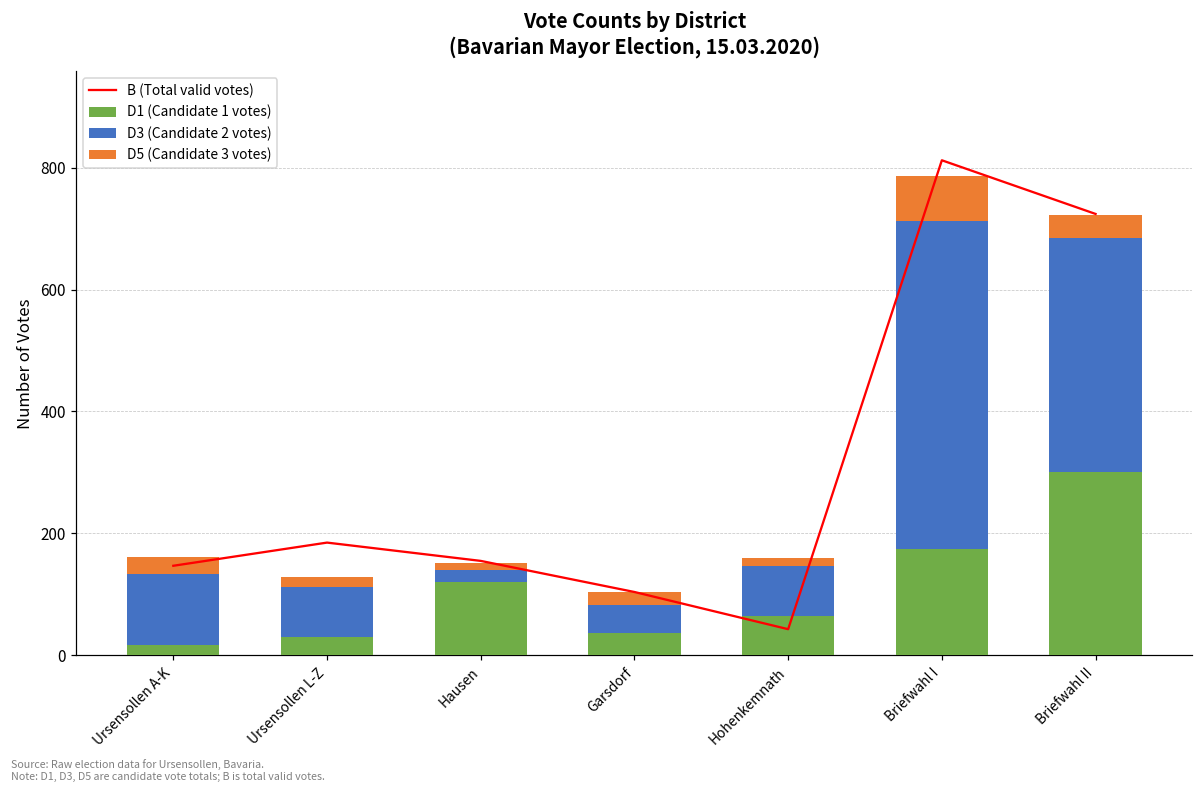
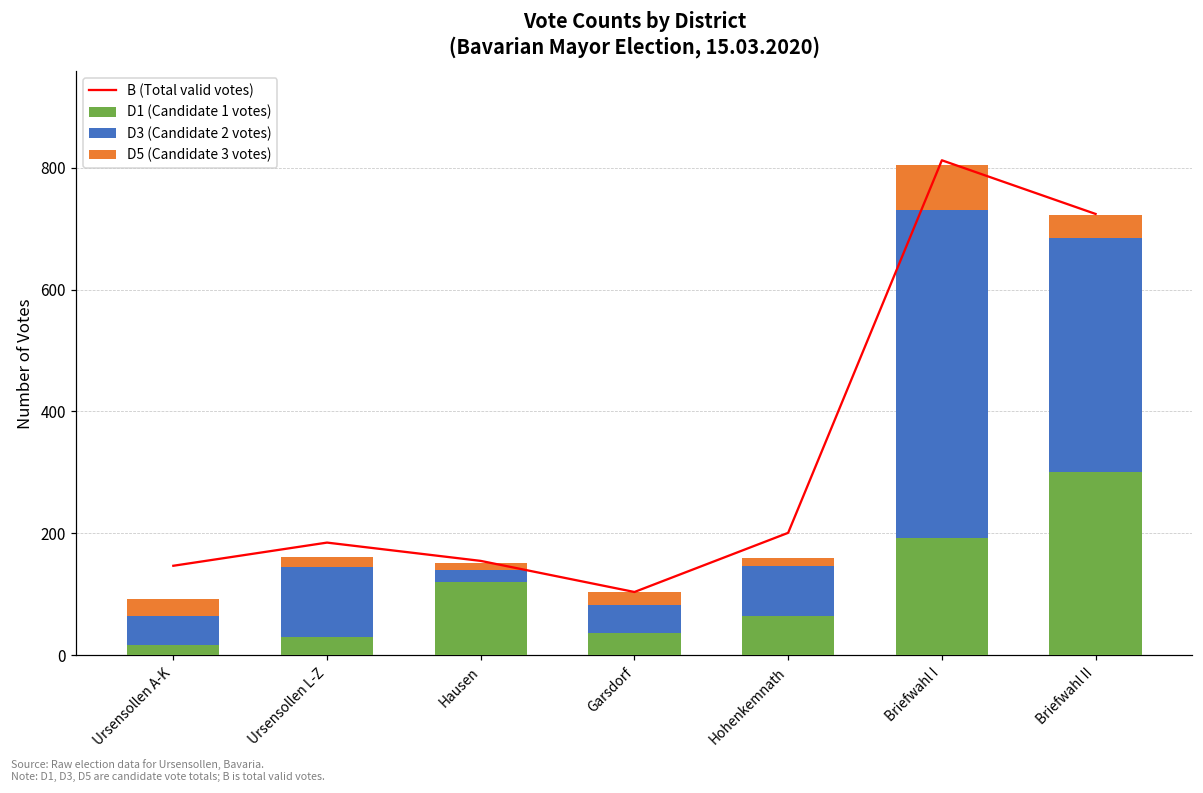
  {
    "B (Total valid votes)": {
      "Ursensollen A-K": 150,
      "Ursensollen L-Z": 190,
      "Hausen": 160,
      "Garsdorf": 100,
-     "Hohenkemnath": 40,
+     "Hohenkemnath": 200,
      "Briefwahl I": 810,
      "Briefwahl II": 720
    },
    "D1 (Candidate 1 votes)": {
      "Ursensollen A-K": 20,
      "Ursensollen L-Z": 30,
      "Hausen": 120,
      "Garsdorf": 40,
      "Hohenkemnath": 70,
-     "Briefwahl I": 180,
+     "Briefwahl I": 190,
      "Briefwahl II": 300
    },
    "D3 (Candidate 2 votes)": {
-     "Ursensollen A-K": 120,
-     "Ursensollen L-Z": 80,
+     "Ursensollen A-K": 50,
+     "Ursensollen L-Z": 120,
      "Hausen": 20,
      "Garsdorf": 50,
      "Hohenkemnath": 80,
      "Briefwahl I": 540,
      "Briefwahl II": 380
    },
    "D5 (Candidate 3 votes)": {
      "Ursensollen A-K": 30,
      "Ursensollen L-Z": 20,
      "Hausen": 10,
      "Garsdorf": 20,
      "Hohenkemnath": 10,
      "Briefwahl I": 80,
      "Briefwahl II": 40
    }
  }
